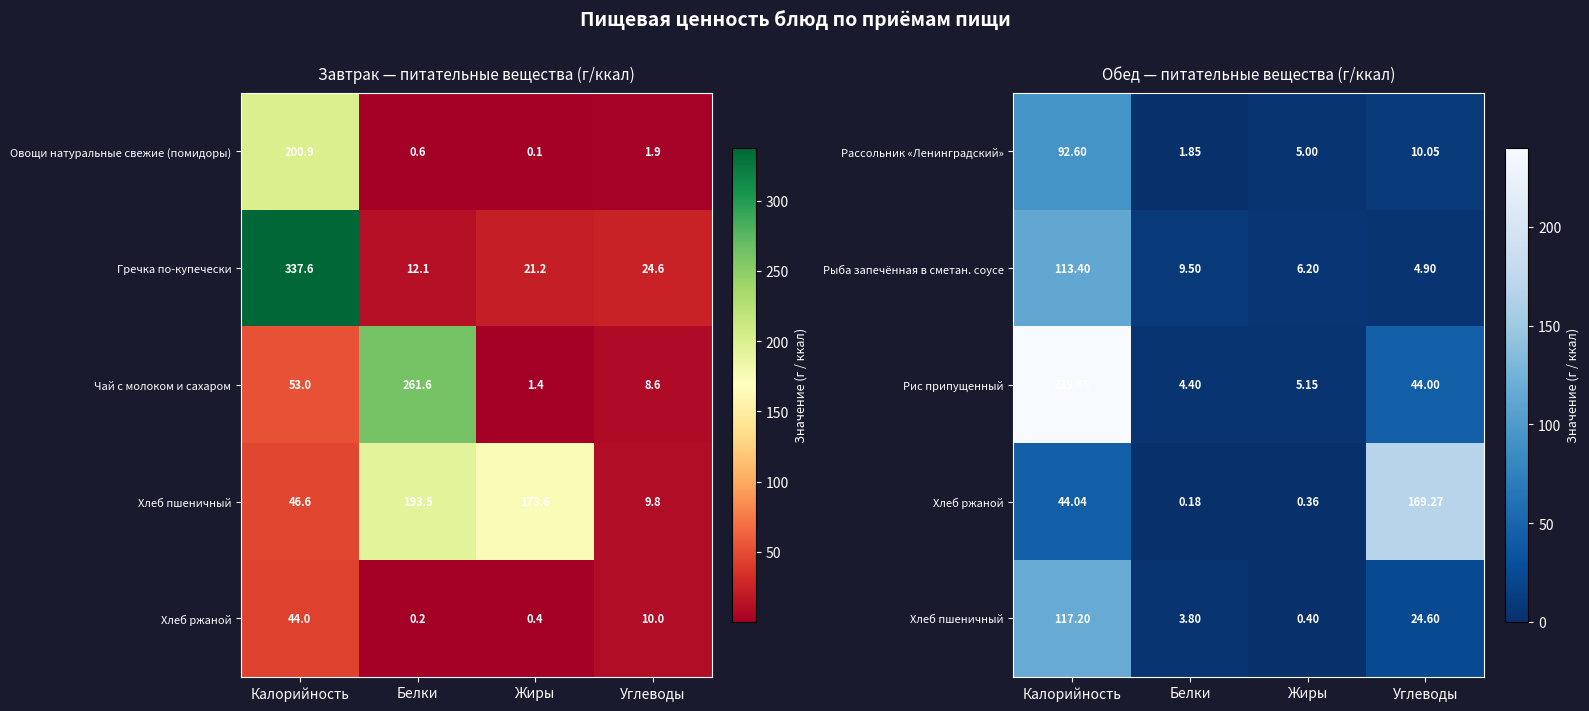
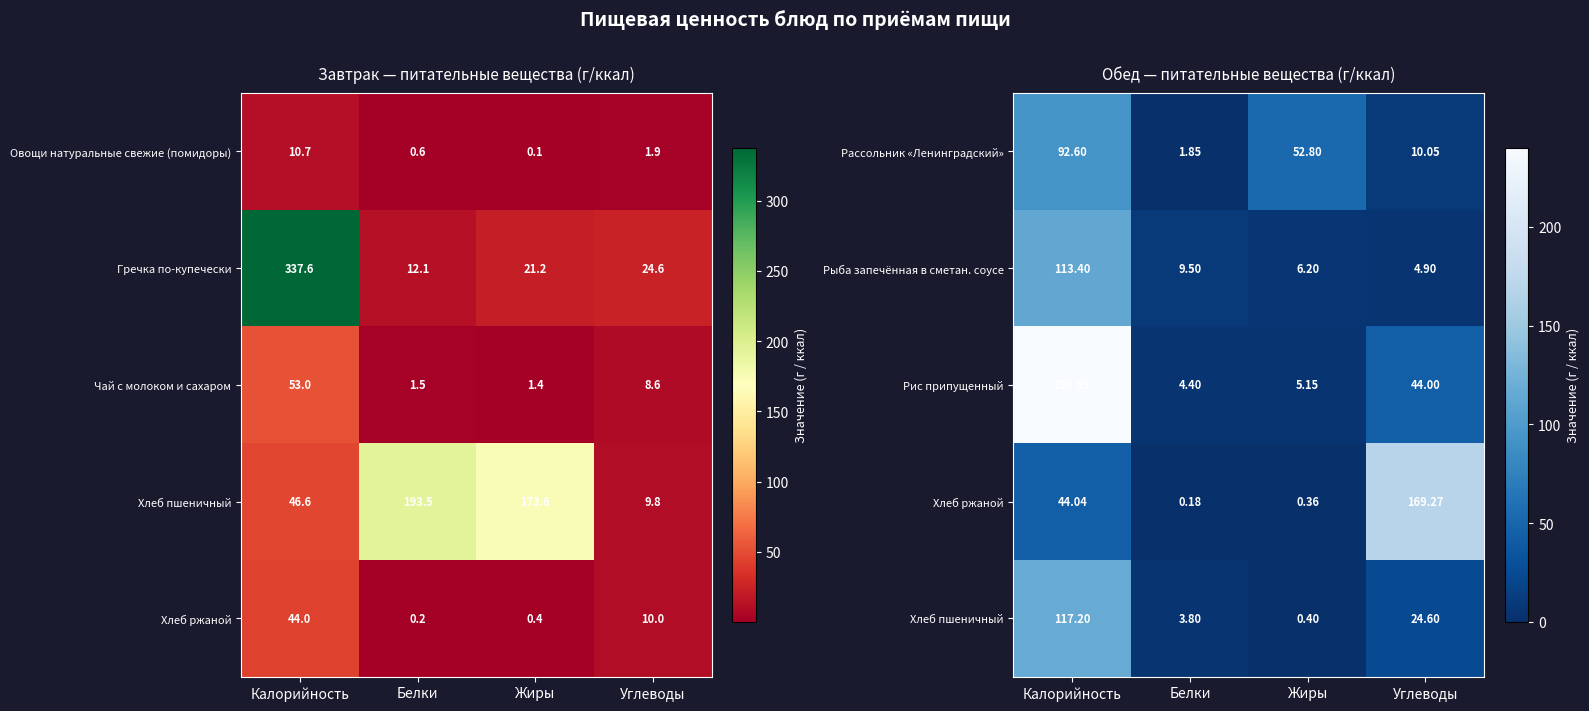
  {
    "Завтрак — питательные вещества (г/ккал)": {
      "Овощи натуральные свежие (помидоры)": {
-       "Калорийность": 200.9,
+       "Калорийность": 10.7,
        "Белки": 0.6,
        "Жиры": 0.1,
        "Углеводы": 1.9
      },
      "Гречка по-купечески": {
        "Калорийность": 337.6,
        "Белки": 12.1,
        "Жиры": 21.2,
        "Углеводы": 24.6
      },
      "Чай с молоком и сахаром": {
        "Калорийность": 53.0,
-       "Белки": 261.6,
+       "Белки": 1.5,
        "Жиры": 1.4,
        "Углеводы": 8.6
      },
      "Хлеб пшеничный": {
        "Калорийность": 46.6,
        "Белки": 193.5,
        "Жиры": 173.6,
        "Углеводы": 9.8
      },
      "Хлеб ржаной": {
        "Калорийность": 44.0,
        "Белки": 0.2,
        "Жиры": 0.4,
        "Углеводы": 10.0
      }
    },
    "Обед — питательные вещества (г/ккал)": {
      "Рассольник «Ленинградский»": {
        "Калорийность": 92.60,
        "Белки": 1.85,
-       "Жиры": 5.00,
+       "Жиры": 52.80,
        "Углеводы": 10.05
      },
      "Рыба запечённая в сметан. соусе": {
        "Калорийность": 113.40,
        "Белки": 9.50,
        "Жиры": 6.20,
        "Углеводы": 4.90
      },
      "Рис припущенный": {
        "Белки": 4.40,
        "Жиры": 5.15,
        "Углеводы": 44.00
      },
      "Хлеб ржаной": {
        "Калорийность": 44.04,
        "Белки": 0.18,
        "Жиры": 0.36,
        "Углеводы": 169.27
      },
      "Хлеб пшеничный": {
        "Калорийность": 117.20,
        "Белки": 3.80,
        "Жиры": 0.40,
        "Углеводы": 24.60
      }
    }
  }
